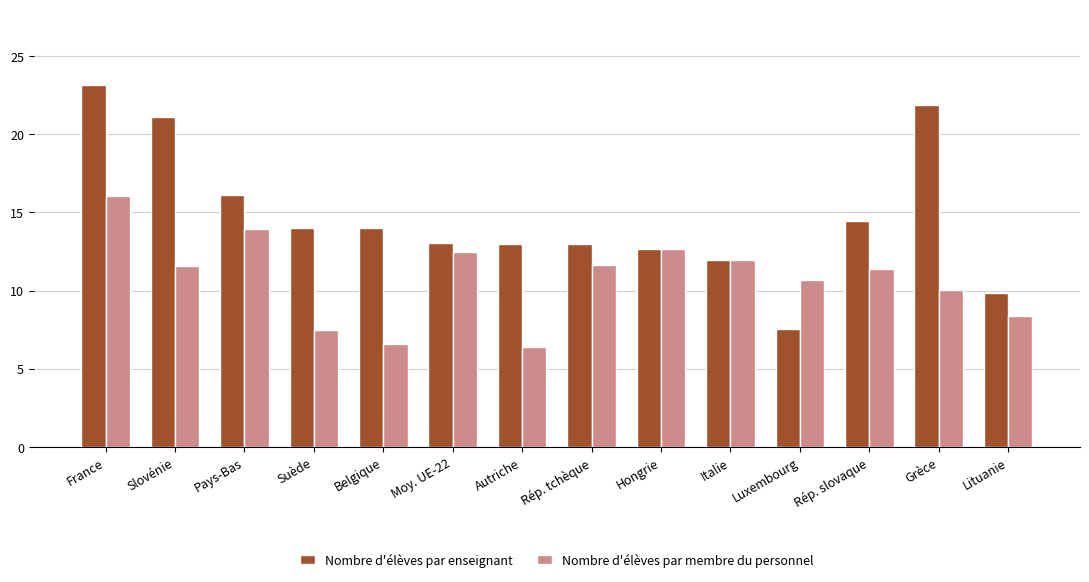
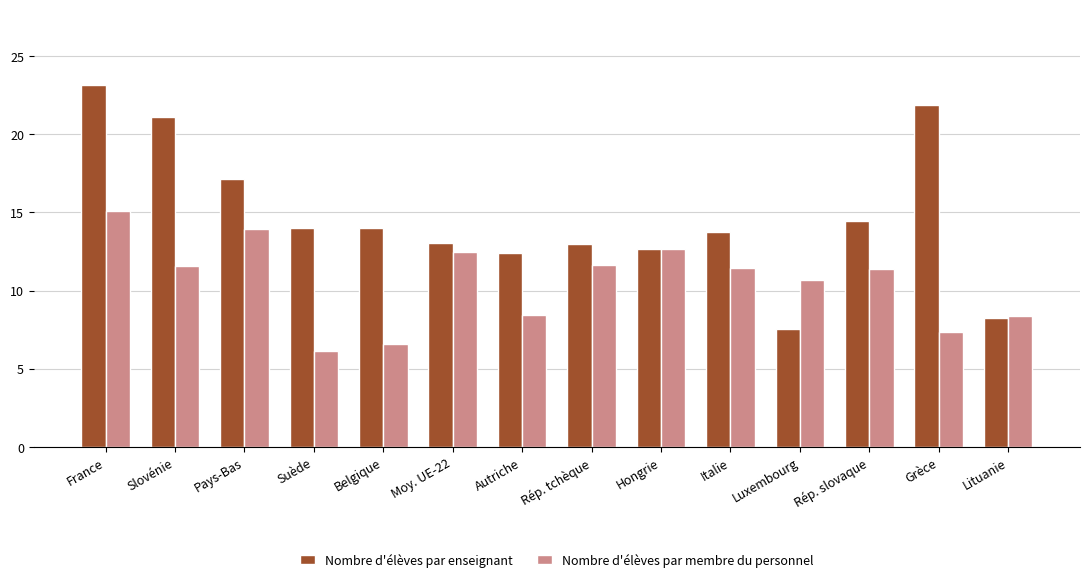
  {
    "Nombre d'élèves par enseignant": {
      "France": 23.1,
      "Slovénie": 21.1,
-     "Pays-Bas": 16.1,
+     "Pays-Bas": 17.2,
      "Suède": 14.0,
      "Belgique": 14.0,
      "Moy. UE-22": 13.1,
-     "Autriche": 13.0,
+     "Autriche": 12.4,
      "Rép. tchèque": 13.0,
      "Hongrie": 12.7,
-     "Italie": 12.0,
+     "Italie": 13.7,
      "Luxembourg": 7.6,
      "Rép. slovaque": 14.4,
      "Grèce": 21.9,
-     "Lituanie": 9.8
+     "Lituanie": 8.3
    },
    "Nombre d'élèves par membre du personnel": {
-     "France": 16.1,
+     "France": 15.1,
      "Slovénie": 11.6,
      "Pays-Bas": 14.0,
-     "Suède": 7.5,
+     "Suède": 6.1,
      "Belgique": 6.6,
      "Moy. UE-22": 12.5,
-     "Autriche": 6.4,
+     "Autriche": 8.5,
      "Rép. tchèque": 11.7,
      "Hongrie": 12.7,
-     "Italie": 12.0,
+     "Italie": 11.4,
      "Luxembourg": 10.7,
      "Rép. slovaque": 11.4,
-     "Grèce": 10.1,
+     "Grèce": 7.3,
      "Lituanie": 8.4
    }
  }
